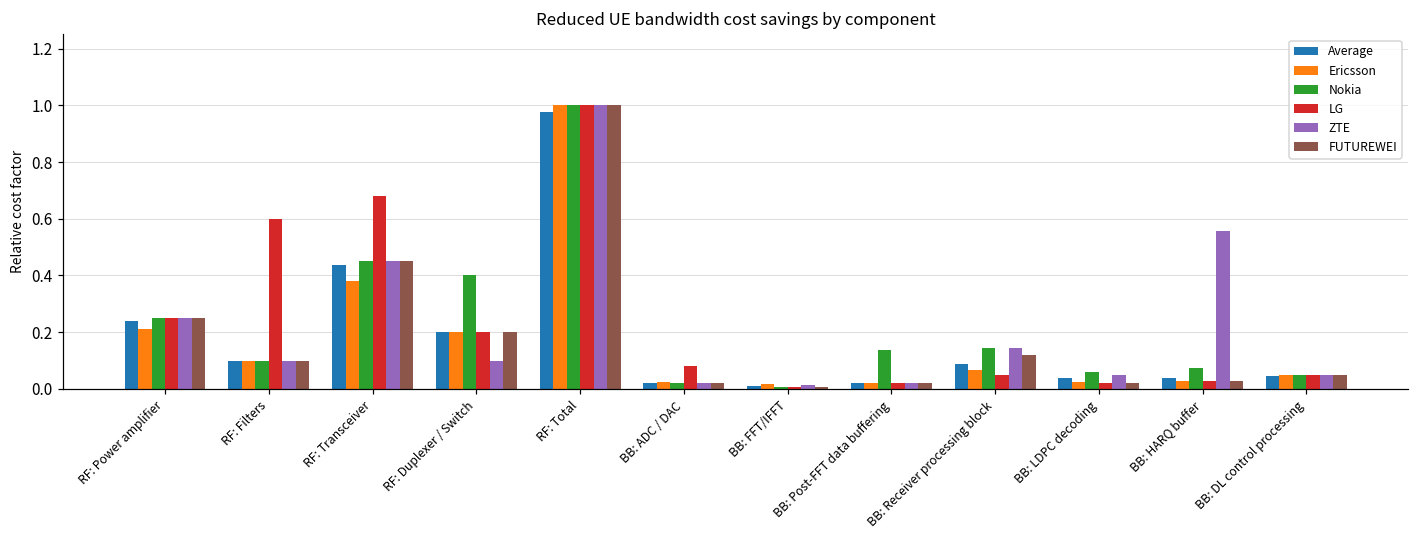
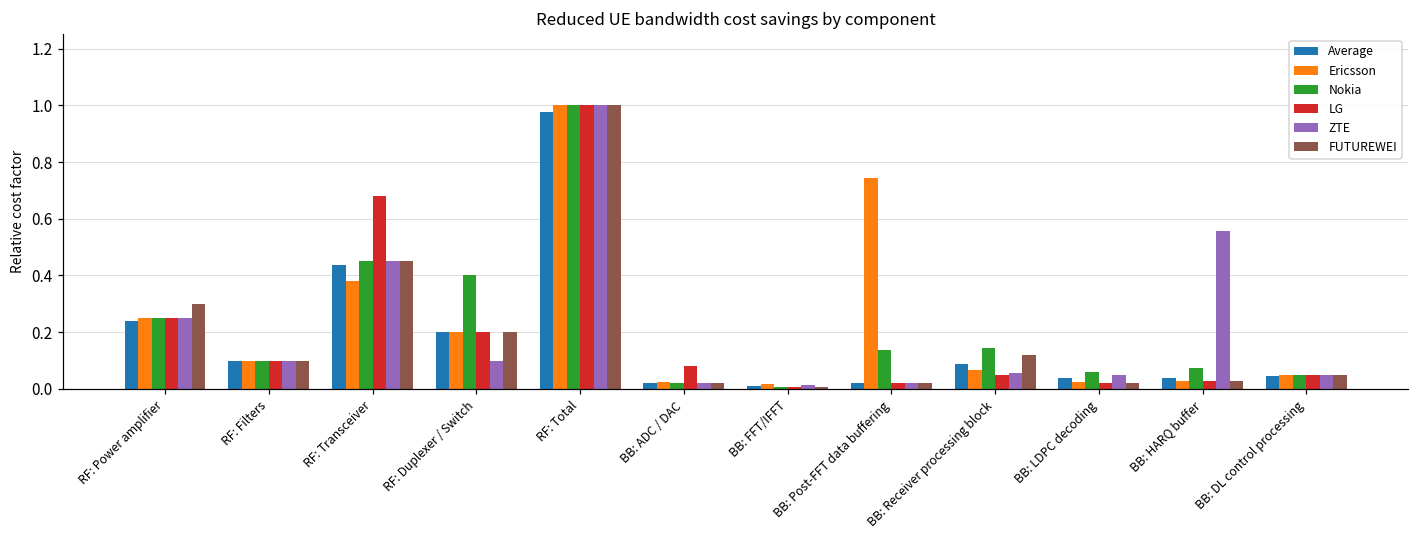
  {
    "Average": {
      "RF: Power amplifier": 0.24,
      "RF: Filters": 0.10,
      "RF: Transceiver": 0.44,
      "RF: Duplexer / Switch": 0.20,
      "RF: Total": 0.98,
      "BB: ADC / DAC": 0.02,
      "BB: Post-FFT data buffering": 0.02,
      "BB: Receiver processing block": 0.09,
      "BB: LDPC decoding": 0.04,
      "BB: HARQ buffer": 0.04,
      "BB: DL control processing": 0.04
    },
    "Ericsson": {
-     "RF: Power amplifier": 0.21,
+     "RF: Power amplifier": 0.25,
      "RF: Filters": 0.10,
      "RF: Transceiver": 0.38,
      "RF: Duplexer / Switch": 0.20,
      "RF: Total": 1.00,
      "BB: ADC / DAC": 0.03,
      "BB: FFT/IFFT": 0.02,
-     "BB: Post-FFT data buffering": 0.02,
+     "BB: Post-FFT data buffering": 0.74,
      "BB: Receiver processing block": 0.07,
      "BB: LDPC decoding": 0.03,
      "BB: HARQ buffer": 0.03,
      "BB: DL control processing": 0.05
    },
    "Nokia": {
      "RF: Power amplifier": 0.25,
      "RF: Filters": 0.10,
      "RF: Transceiver": 0.45,
      "RF: Duplexer / Switch": 0.40,
      "RF: Total": 1.00,
      "BB: ADC / DAC": 0.02,
      "BB: Post-FFT data buffering": 0.14,
      "BB: Receiver processing block": 0.14,
      "BB: LDPC decoding": 0.06,
      "BB: HARQ buffer": 0.07,
      "BB: DL control processing": 0.05
    },
    "LG": {
      "RF: Power amplifier": 0.25,
-     "RF: Filters": 0.6,
+     "RF: Filters": 0.1,
      "RF: Transceiver": 0.68,
      "RF: Duplexer / Switch": 0.2,
      "RF: Total": 1.0,
      "BB: ADC / DAC": 0.08,
      "BB: Post-FFT data buffering": 0.02,
      "BB: Receiver processing block": 0.05,
      "BB: LDPC decoding": 0.02,
      "BB: HARQ buffer": 0.03,
      "BB: DL control processing": 0.05
    },
    "ZTE": {
      "RF: Power amplifier": 0.25,
      "RF: Filters": 0.10,
      "RF: Transceiver": 0.45,
      "RF: Duplexer / Switch": 0.10,
      "RF: Total": 1.00,
      "BB: ADC / DAC": 0.02,
      "BB: FFT/IFFT": 0.01,
      "BB: Post-FFT data buffering": 0.02,
-     "BB: Receiver processing block": 0.14,
+     "BB: Receiver processing block": 0.06,
      "BB: LDPC decoding": 0.05,
      "BB: HARQ buffer": 0.56,
      "BB: DL control processing": 0.05
    },
    "FUTUREWEI": {
-     "RF: Power amplifier": 0.25,
+     "RF: Power amplifier": 0.30,
      "RF: Filters": 0.10,
      "RF: Transceiver": 0.45,
      "RF: Duplexer / Switch": 0.20,
      "RF: Total": 1.00,
      "BB: ADC / DAC": 0.02,
      "BB: Post-FFT data buffering": 0.02,
      "BB: Receiver processing block": 0.12,
      "BB: LDPC decoding": 0.02,
      "BB: HARQ buffer": 0.03,
      "BB: DL control processing": 0.05
    }
  }
